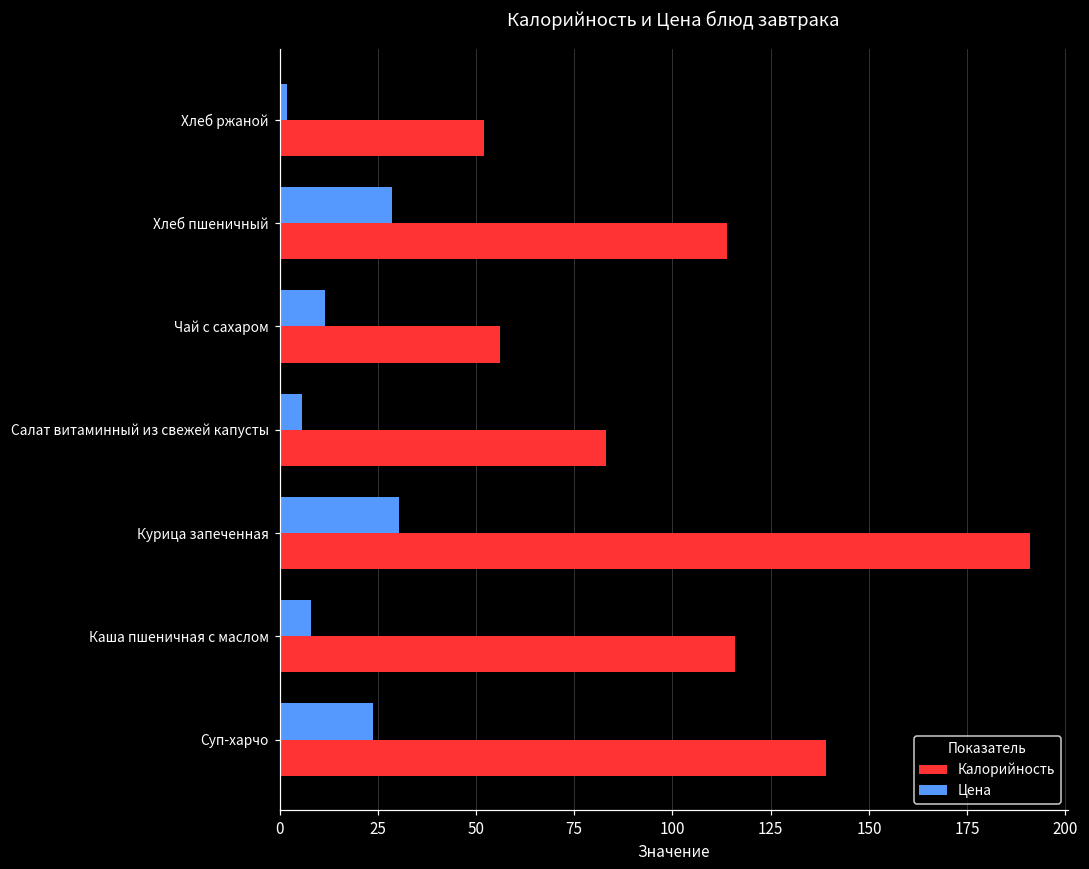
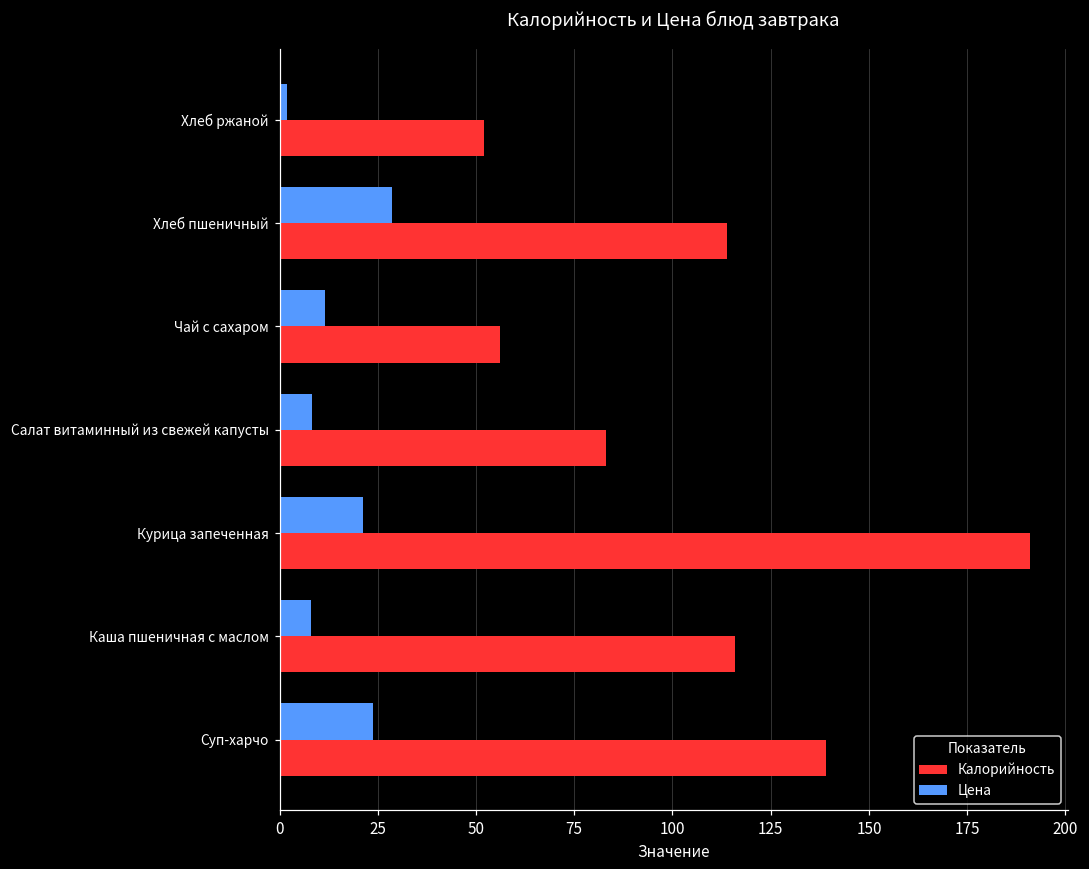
  {
    "Калорийность": {
      "Хлеб ржаной": 52,
      "Хлеб пшеничный": 114,
      "Чай с сахаром": 56,
      "Салат витаминный из свежей капусты": 83,
      "Курица запеченная": 191,
      "Каша пшеничная с маслом": 116,
      "Суп-харчо": 139
    },
    "Цена": {
      "Хлеб ржаной": 2,
      "Хлеб пшеничный": 29,
      "Чай с сахаром": 11,
-     "Салат витаминный из свежей капусты": 6,
-     "Курица запеченная": 30,
+     "Салат витаминный из свежей капусты": 8,
+     "Курица запеченная": 21,
      "Каша пшеничная с маслом": 8,
      "Суп-харчо": 24
    }
  }
